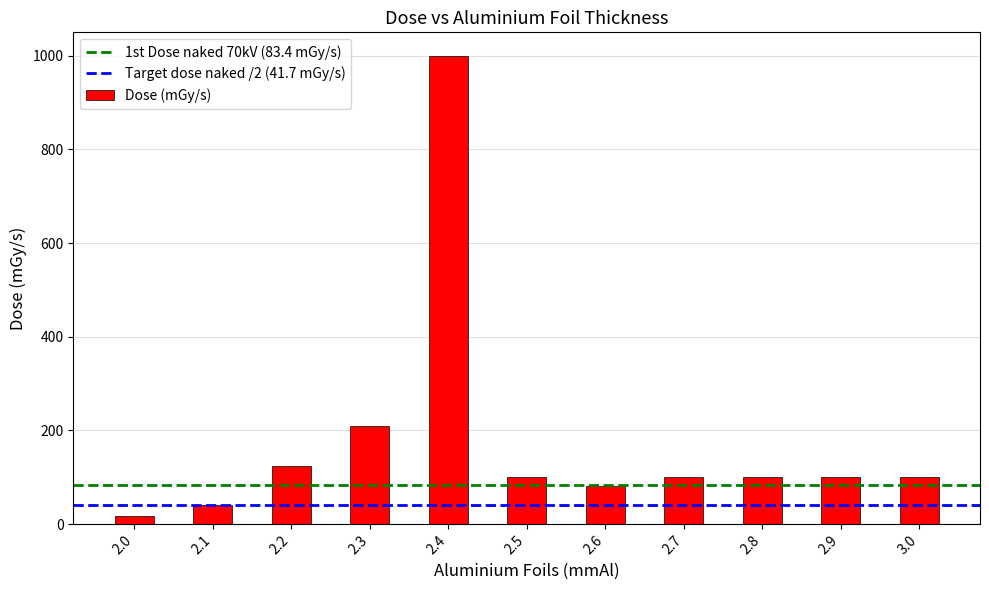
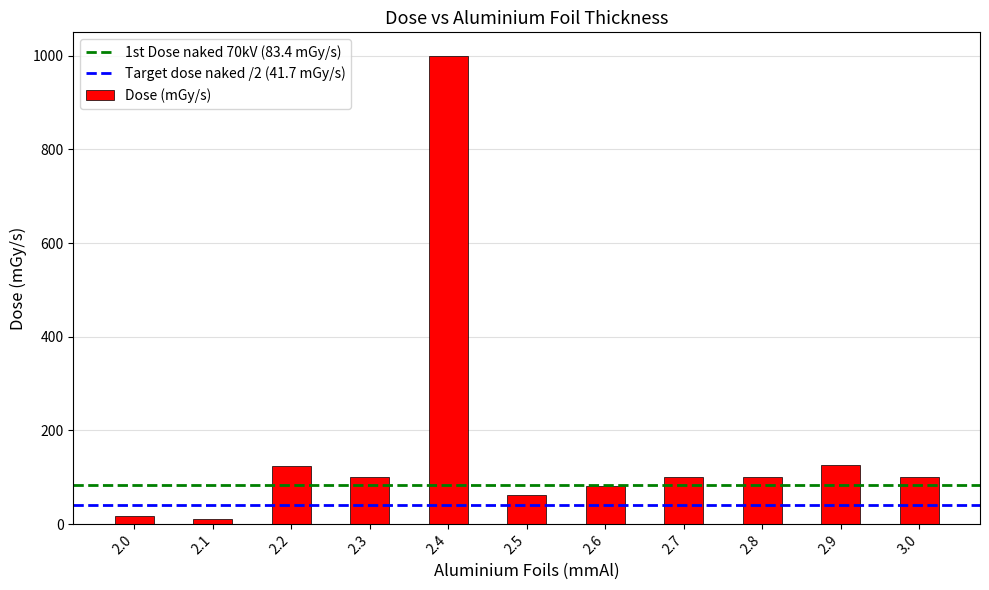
  {
    "2.0": 20,
-   "2.1": 40,
+   "2.1": 10,
    "2.2": 120,
-   "2.3": 210,
+   "2.3": 100,
    "2.4": 1000,
-   "2.5": 100,
+   "2.5": 60,
    "2.6": 80,
    "2.7": 100,
    "2.8": 100,
-   "2.9": 100,
+   "2.9": 130,
    "3.0": 100
  }
